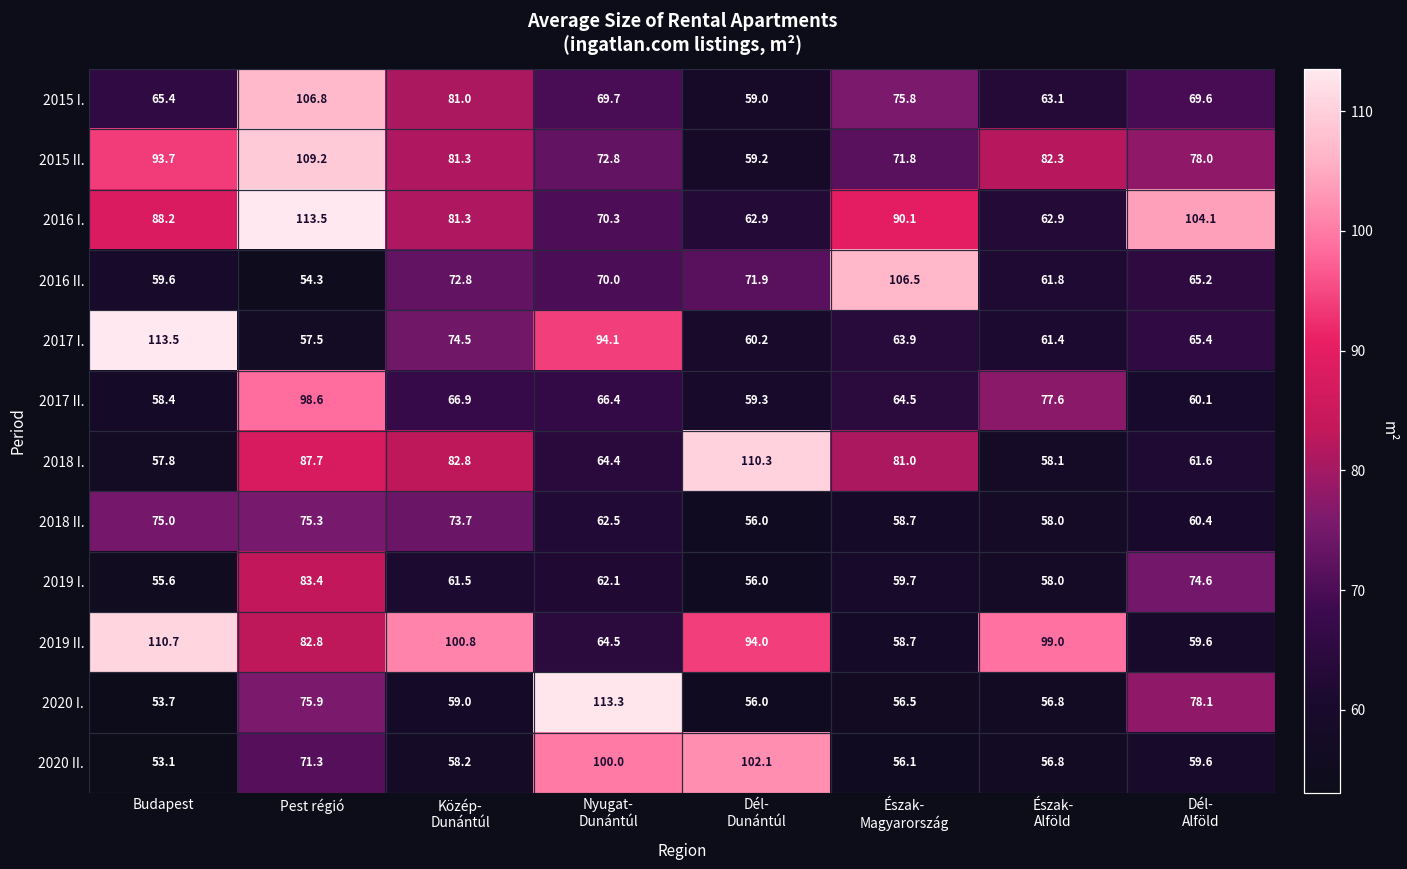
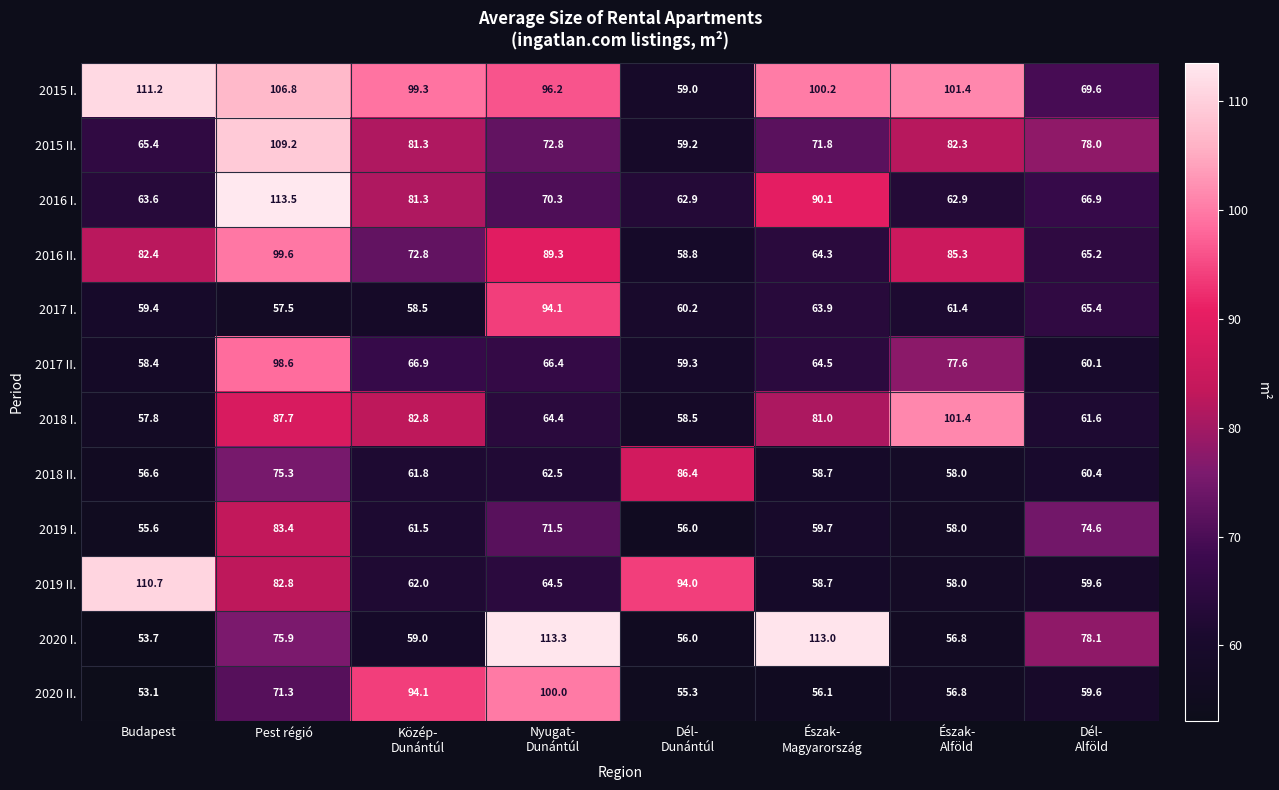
  {
    "2015 I.": {
-     "Budapest": 65.4,
+     "Budapest": 111.2,
      "Pest régió": 106.8,
-     "Közép- Dunántúl": 81.0,
-     "Nyugat- Dunántúl": 69.7,
+     "Közép- Dunántúl": 99.3,
+     "Nyugat- Dunántúl": 96.2,
      "Dél- Dunántúl": 59.0,
-     "Észak- Magyarország": 75.8,
-     "Észak- Alföld": 63.1,
+     "Észak- Magyarország": 100.2,
+     "Észak- Alföld": 101.4,
      "Dél- Alföld": 69.6
    },
    "2015 II.": {
-     "Budapest": 93.7,
+     "Budapest": 65.4,
      "Pest régió": 109.2,
      "Közép- Dunántúl": 81.3,
      "Nyugat- Dunántúl": 72.8,
      "Dél- Dunántúl": 59.2,
      "Észak- Magyarország": 71.8,
      "Észak- Alföld": 82.3,
      "Dél- Alföld": 78.0
    },
    "2016 I.": {
-     "Budapest": 88.2,
+     "Budapest": 63.6,
      "Pest régió": 113.5,
      "Közép- Dunántúl": 81.3,
      "Nyugat- Dunántúl": 70.3,
      "Dél- Dunántúl": 62.9,
      "Észak- Magyarország": 90.1,
      "Észak- Alföld": 62.9,
-     "Dél- Alföld": 104.1
+     "Dél- Alföld": 66.9
    },
    "2016 II.": {
-     "Budapest": 59.6,
-     "Pest régió": 54.3,
+     "Budapest": 82.4,
+     "Pest régió": 99.6,
      "Közép- Dunántúl": 72.8,
-     "Nyugat- Dunántúl": 70.0,
-     "Dél- Dunántúl": 71.9,
-     "Észak- Magyarország": 106.5,
-     "Észak- Alföld": 61.8,
+     "Nyugat- Dunántúl": 89.3,
+     "Dél- Dunántúl": 58.8,
+     "Észak- Magyarország": 64.3,
+     "Észak- Alföld": 85.3,
      "Dél- Alföld": 65.2
    },
    "2017 I.": {
-     "Budapest": 113.5,
+     "Budapest": 59.4,
      "Pest régió": 57.5,
-     "Közép- Dunántúl": 74.5,
+     "Közép- Dunántúl": 58.5,
      "Nyugat- Dunántúl": 94.1,
      "Dél- Dunántúl": 60.2,
      "Észak- Magyarország": 63.9,
      "Észak- Alföld": 61.4,
      "Dél- Alföld": 65.4
    },
    "2017 II.": {
      "Budapest": 58.4,
      "Pest régió": 98.6,
      "Közép- Dunántúl": 66.9,
      "Nyugat- Dunántúl": 66.4,
      "Dél- Dunántúl": 59.3,
      "Észak- Magyarország": 64.5,
      "Észak- Alföld": 77.6,
      "Dél- Alföld": 60.1
    },
    "2018 I.": {
      "Budapest": 57.8,
      "Pest régió": 87.7,
      "Közép- Dunántúl": 82.8,
      "Nyugat- Dunántúl": 64.4,
-     "Dél- Dunántúl": 110.3,
+     "Dél- Dunántúl": 58.5,
      "Észak- Magyarország": 81.0,
-     "Észak- Alföld": 58.1,
+     "Észak- Alföld": 101.4,
      "Dél- Alföld": 61.6
    },
    "2018 II.": {
-     "Budapest": 75.0,
+     "Budapest": 56.6,
      "Pest régió": 75.3,
-     "Közép- Dunántúl": 73.7,
+     "Közép- Dunántúl": 61.8,
      "Nyugat- Dunántúl": 62.5,
-     "Dél- Dunántúl": 56.0,
+     "Dél- Dunántúl": 86.4,
      "Észak- Magyarország": 58.7,
      "Észak- Alföld": 58.0,
      "Dél- Alföld": 60.4
    },
    "2019 I.": {
      "Budapest": 55.6,
      "Pest régió": 83.4,
      "Közép- Dunántúl": 61.5,
-     "Nyugat- Dunántúl": 62.1,
+     "Nyugat- Dunántúl": 71.5,
      "Dél- Dunántúl": 56.0,
      "Észak- Magyarország": 59.7,
      "Észak- Alföld": 58.0,
      "Dél- Alföld": 74.6
    },
    "2019 II.": {
      "Budapest": 110.7,
      "Pest régió": 82.8,
-     "Közép- Dunántúl": 100.8,
+     "Közép- Dunántúl": 62.0,
      "Nyugat- Dunántúl": 64.5,
      "Dél- Dunántúl": 94.0,
      "Észak- Magyarország": 58.7,
-     "Észak- Alföld": 99.0,
+     "Észak- Alföld": 58.0,
      "Dél- Alföld": 59.6
    },
    "2020 I.": {
      "Budapest": 53.7,
      "Pest régió": 75.9,
      "Közép- Dunántúl": 59.0,
      "Nyugat- Dunántúl": 113.3,
      "Dél- Dunántúl": 56.0,
-     "Észak- Magyarország": 56.5,
+     "Észak- Magyarország": 113.0,
      "Észak- Alföld": 56.8,
      "Dél- Alföld": 78.1
    },
    "2020 II.": {
      "Budapest": 53.1,
      "Pest régió": 71.3,
-     "Közép- Dunántúl": 58.2,
+     "Közép- Dunántúl": 94.1,
      "Nyugat- Dunántúl": 100.0,
-     "Dél- Dunántúl": 102.1,
+     "Dél- Dunántúl": 55.3,
      "Észak- Magyarország": 56.1,
      "Észak- Alföld": 56.8,
      "Dél- Alföld": 59.6
    }
  }
